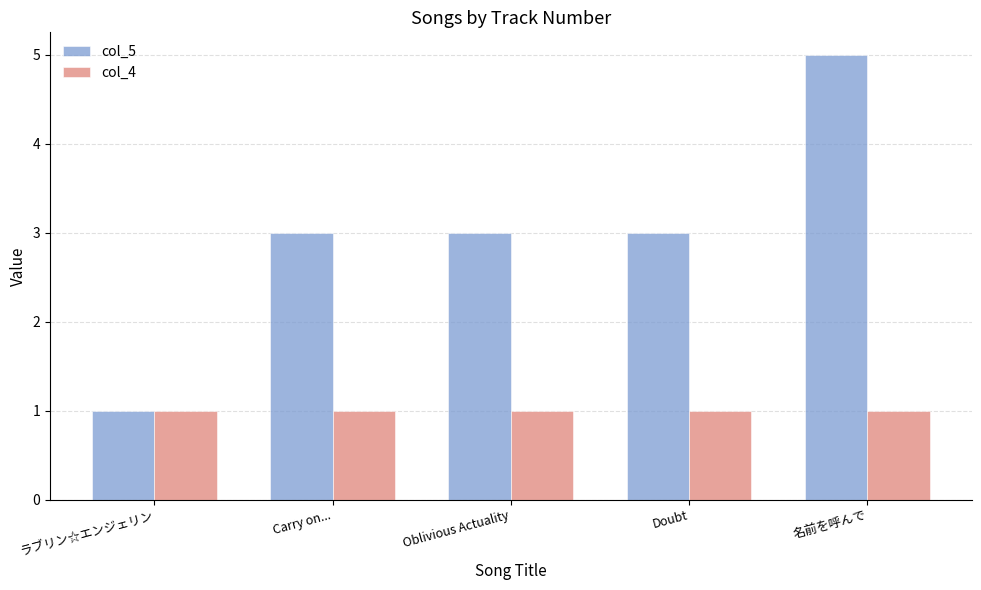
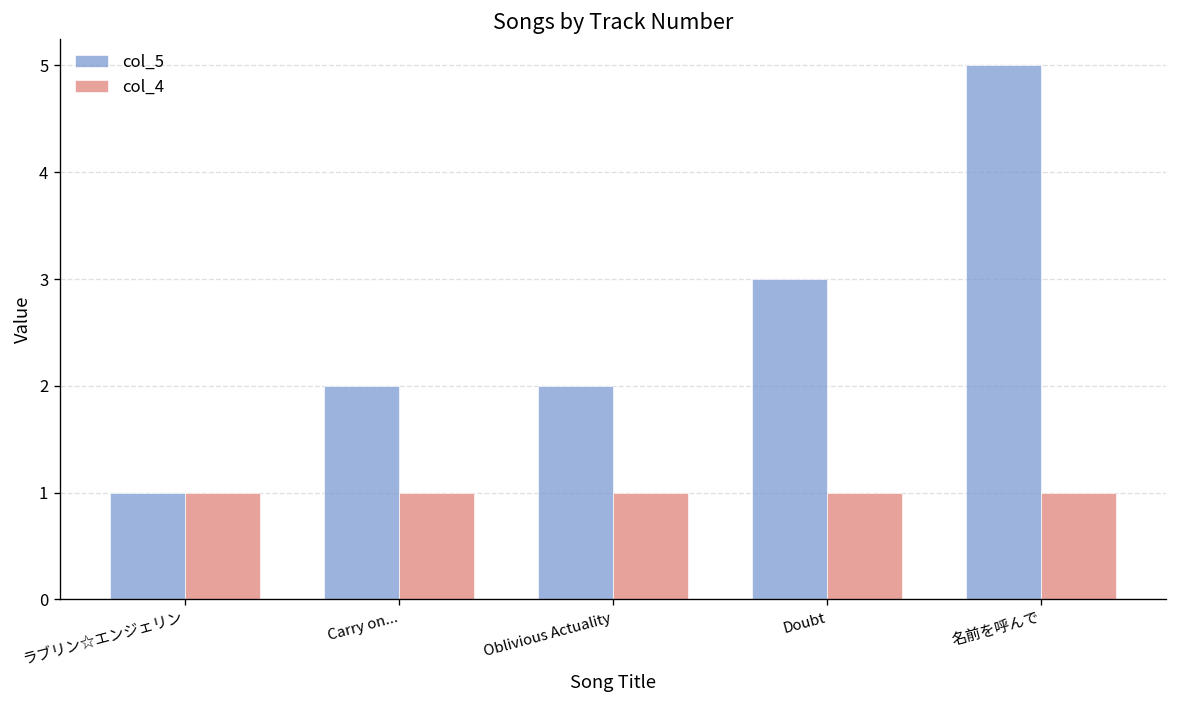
  {
    "col_5": {
      "ラブリン☆エンジェリン": 1,
-     "Carry on...": 3,
-     "Oblivious Actuality": 3,
+     "Carry on...": 2,
+     "Oblivious Actuality": 2,
      "Doubt": 3,
      "名前を呼んで": 5
    },
    "col_4": {
      "ラブリン☆エンジェリン": 1,
      "Carry on...": 1,
      "Oblivious Actuality": 1,
      "Doubt": 1,
      "名前を呼んで": 1
    }
  }
